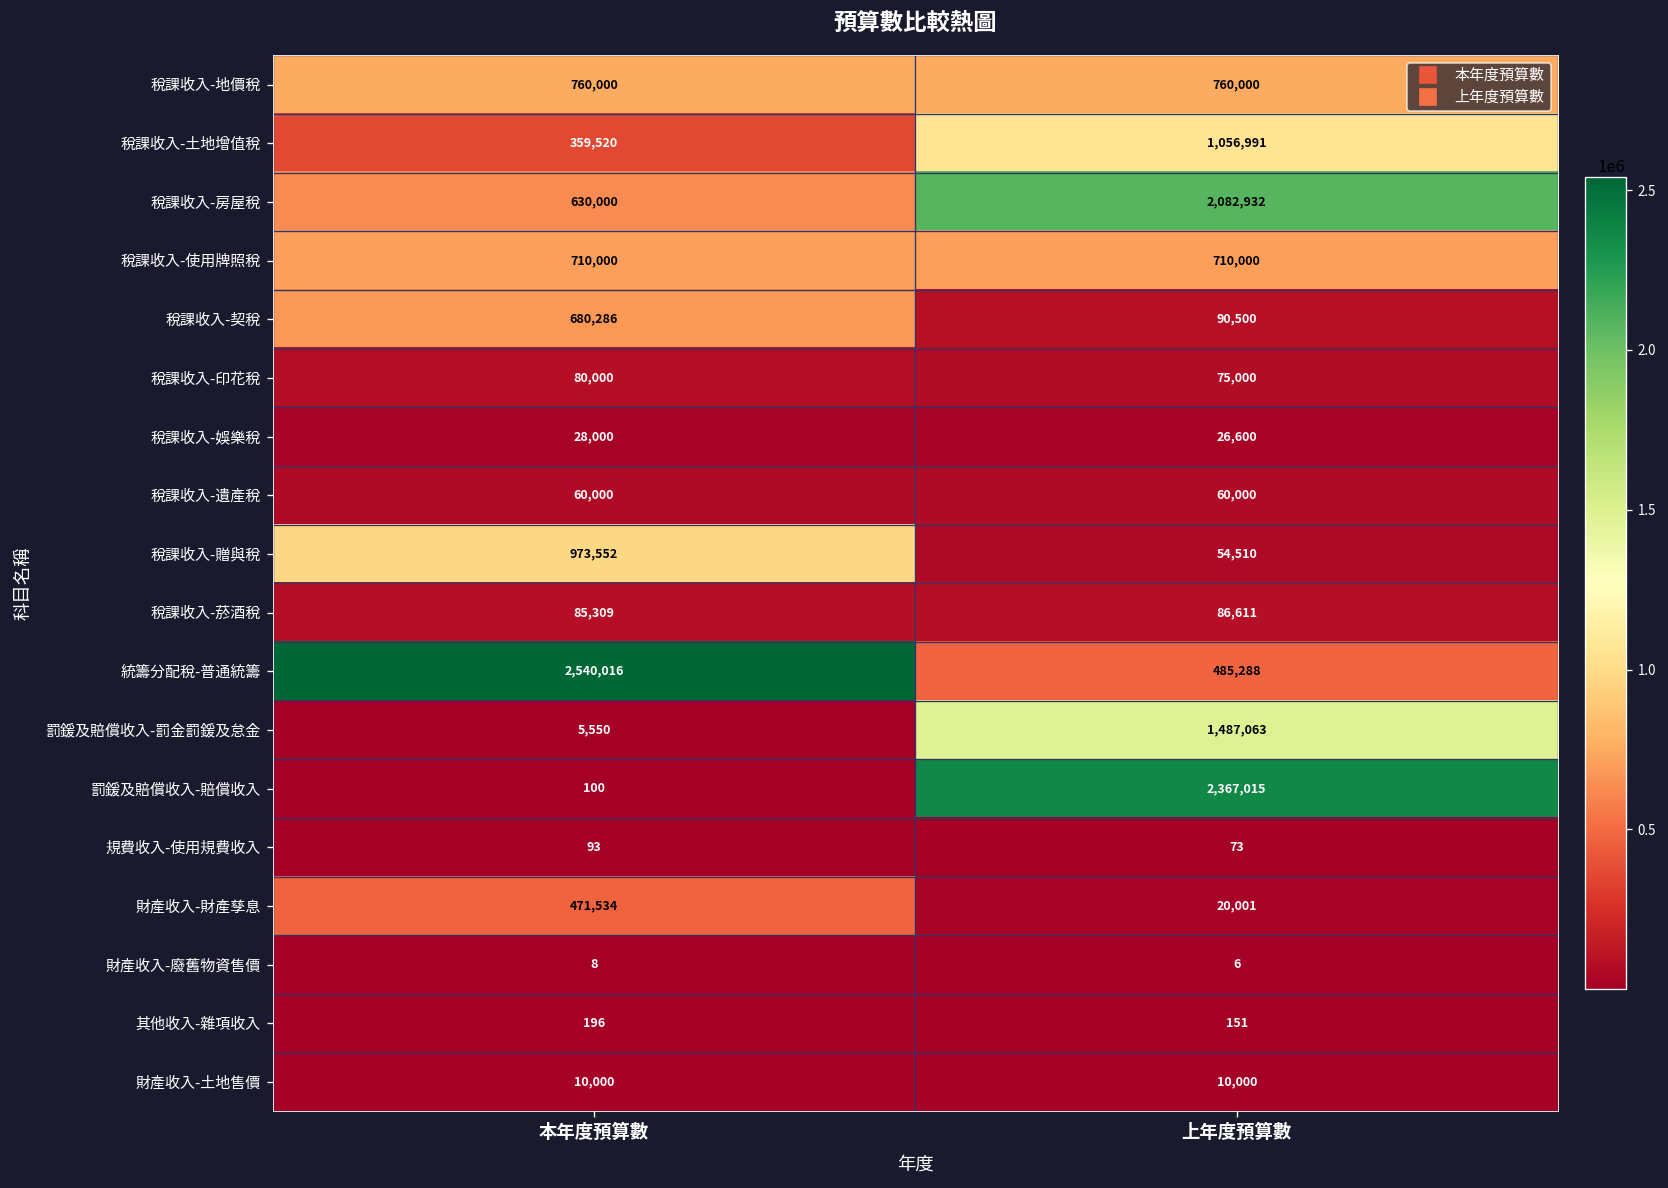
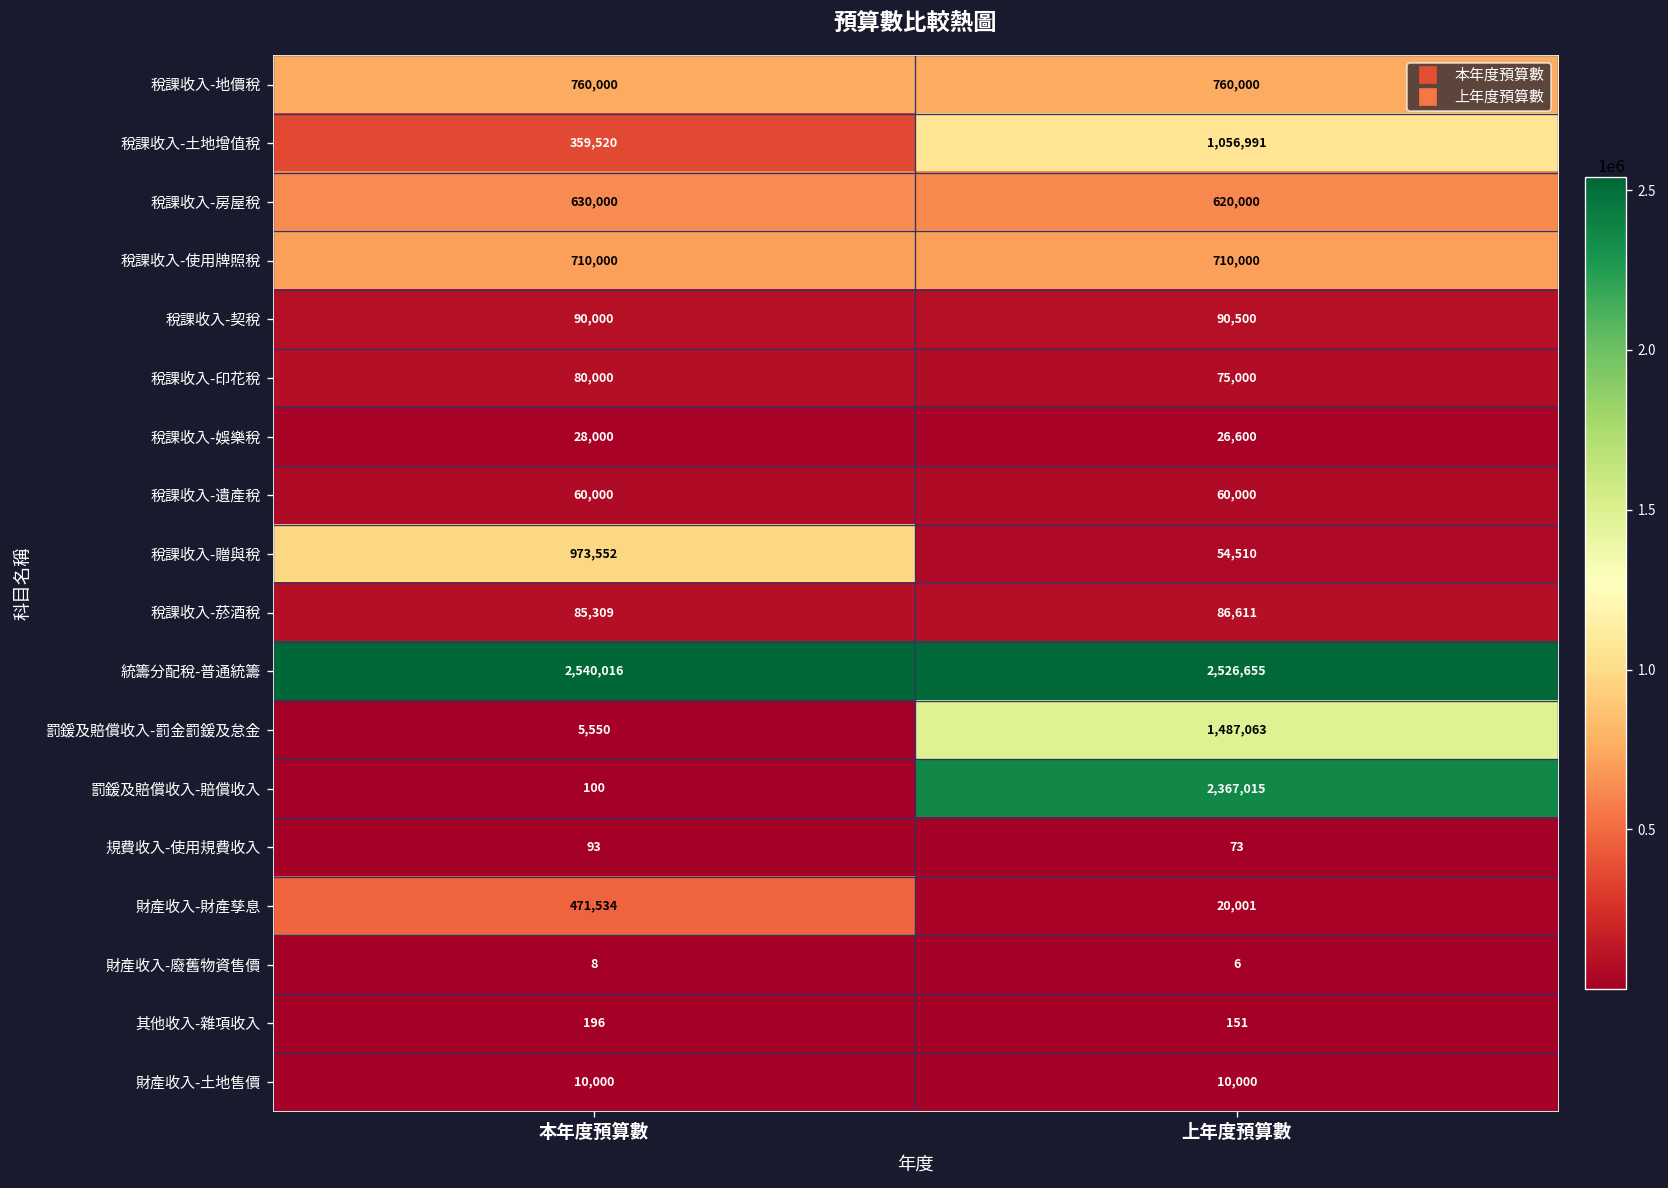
  {
    "稅課收入-地價稅": {
      "本年度預算數": "760,000",
      "上年度預算數": "760,000"
    },
    "稅課收入-土地增值稅": {
      "本年度預算數": "359,520",
      "上年度預算數": "1,056,991"
    },
    "稅課收入-房屋稅": {
      "本年度預算數": "630,000",
-     "上年度預算數": "2,082,932"
+     "上年度預算數": "620,000"
    },
    "稅課收入-使用牌照稅": {
      "本年度預算數": "710,000",
      "上年度預算數": "710,000"
    },
    "稅課收入-契稅": {
-     "本年度預算數": "680,286",
+     "本年度預算數": "90,000",
      "上年度預算數": "90,500"
    },
    "稅課收入-印花稅": {
      "本年度預算數": "80,000",
      "上年度預算數": "75,000"
    },
    "稅課收入-娛樂稅": {
      "本年度預算數": "28,000",
      "上年度預算數": "26,600"
    },
    "稅課收入-遺產稅": {
      "本年度預算數": "60,000",
      "上年度預算數": "60,000"
    },
    "稅課收入-贈與稅": {
      "本年度預算數": "973,552",
      "上年度預算數": "54,510"
    },
    "稅課收入-菸酒稅": {
      "本年度預算數": "85,309",
      "上年度預算數": "86,611"
    },
    "統籌分配稅-普通統籌": {
      "本年度預算數": "2,540,016",
-     "上年度預算數": "485,288"
+     "上年度預算數": "2,526,655"
    },
    "罰鍰及賠償收入-罰金罰鍰及怠金": {
      "本年度預算數": "5,550",
      "上年度預算數": "1,487,063"
    },
    "罰鍰及賠償收入-賠償收入": {
      "本年度預算數": "100",
      "上年度預算數": "2,367,015"
    },
    "規費收入-使用規費收入": {
      "本年度預算數": "93",
      "上年度預算數": "73"
    },
    "財產收入-財產孳息": {
      "本年度預算數": "471,534",
      "上年度預算數": "20,001"
    },
    "財產收入-廢舊物資售價": {
      "本年度預算數": "8",
      "上年度預算數": "6"
    },
    "其他收入-雜項收入": {
      "本年度預算數": "196",
      "上年度預算數": "151"
    },
    "財產收入-土地售價": {
      "本年度預算數": "10,000",
      "上年度預算數": "10,000"
    }
  }
